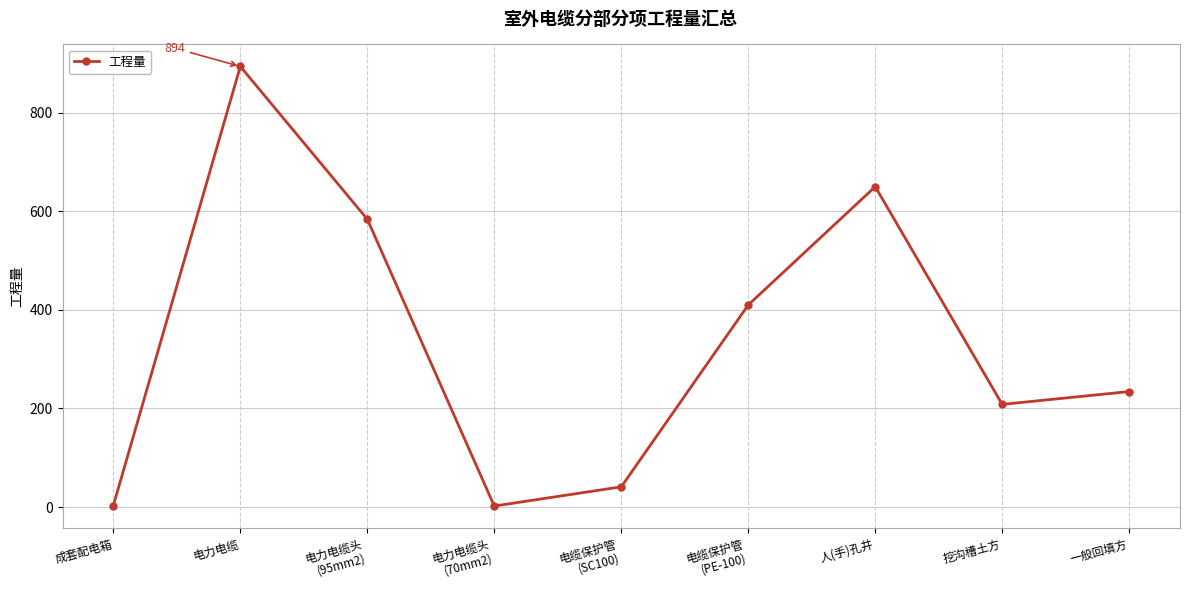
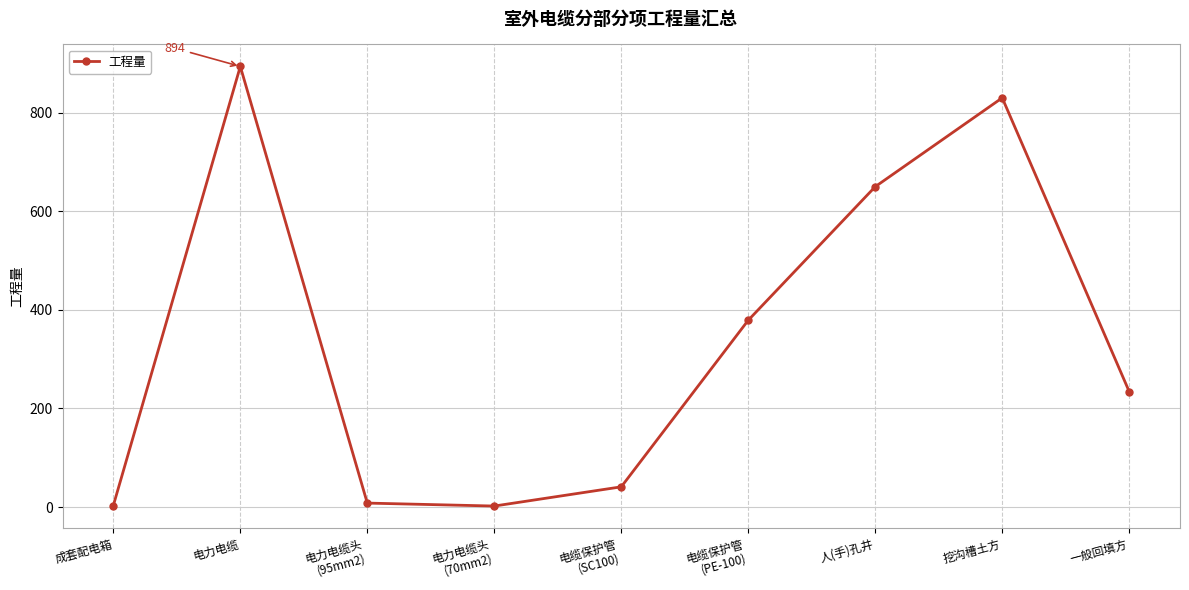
  {
    "成套配电箱": 0,
-   "电力电缆头 (95mm2)": 580,
+   "电力电缆头 (95mm2)": 10,
    "电力电缆头 (70mm2)": 0,
    "电缆保护管 (SC100)": 40,
-   "电缆保护管 (PE-100)": 410,
+   "电缆保护管 (PE-100)": 380,
    "人(手)孔井": 650,
-   "挖沟槽土方": 210,
+   "挖沟槽土方": 830,
    "一般回填方": 230
  }
